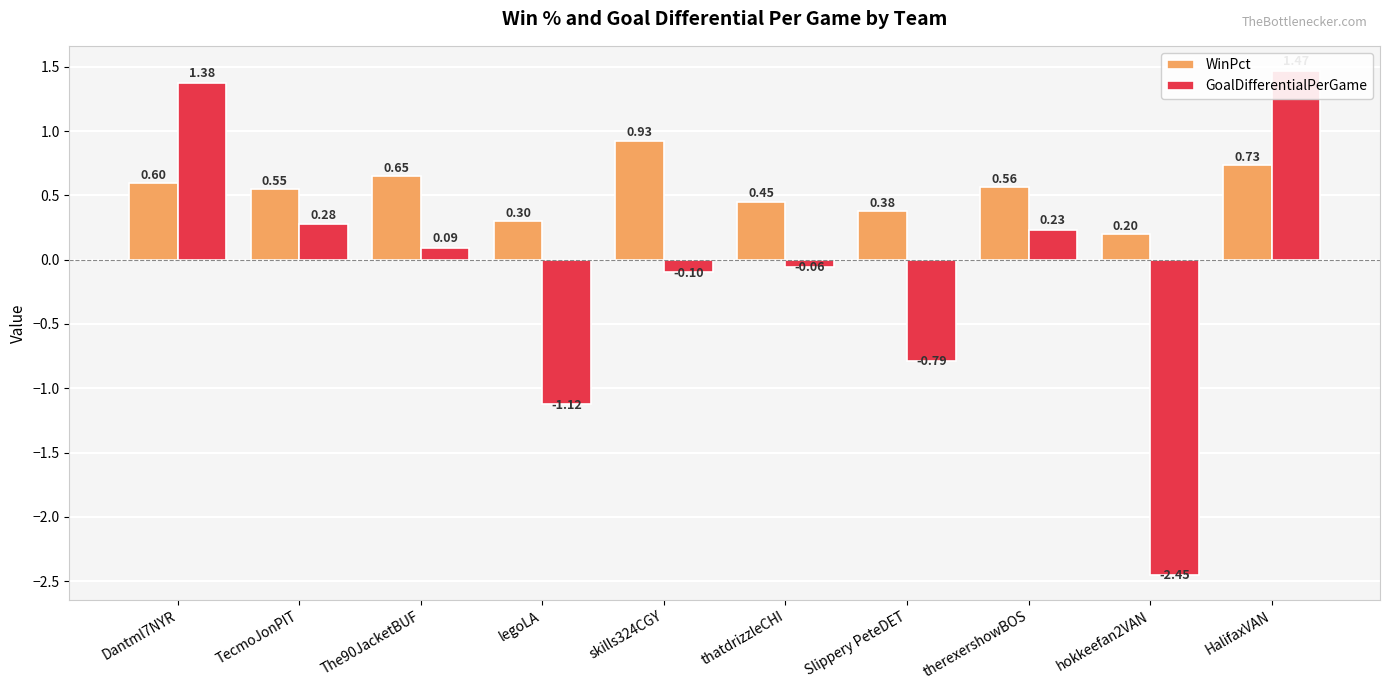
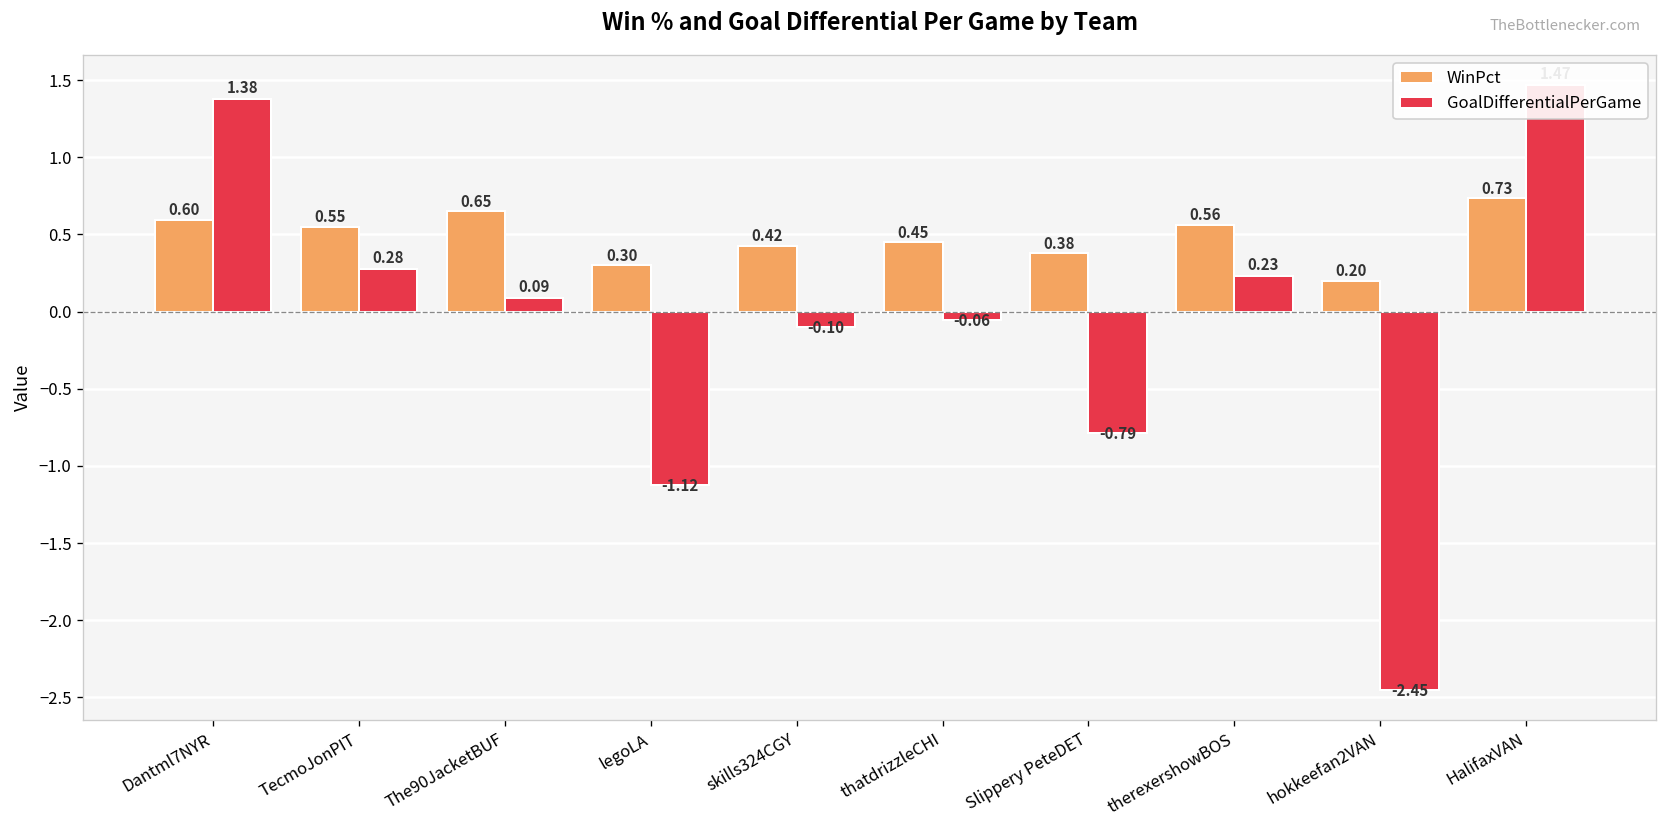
  {
    "WinPct": {
      "Dantml7NYR": 0.60,
      "TecmoJonPIT": 0.55,
      "The90JacketBUF": 0.65,
      "legoLA": 0.30,
-     "skills324CGY": 0.93,
+     "skills324CGY": 0.42,
      "thatdrizzleCHI": 0.45,
      "Slippery PeteDET": 0.38,
      "therexershowBOS": 0.56,
      "hokkeefan2VAN": 0.20,
      "HalifaxVAN": 0.73
    },
    "GoalDifferentialPerGame": {
      "Dantml7NYR": 1.38,
      "TecmoJonPIT": 0.28,
      "The90JacketBUF": 0.09,
      "legoLA": -1.12,
      "skills324CGY": -0.10,
      "thatdrizzleCHI": -0.06,
      "Slippery PeteDET": -0.79,
      "therexershowBOS": 0.23,
      "hokkeefan2VAN": -2.45
    }
  }
